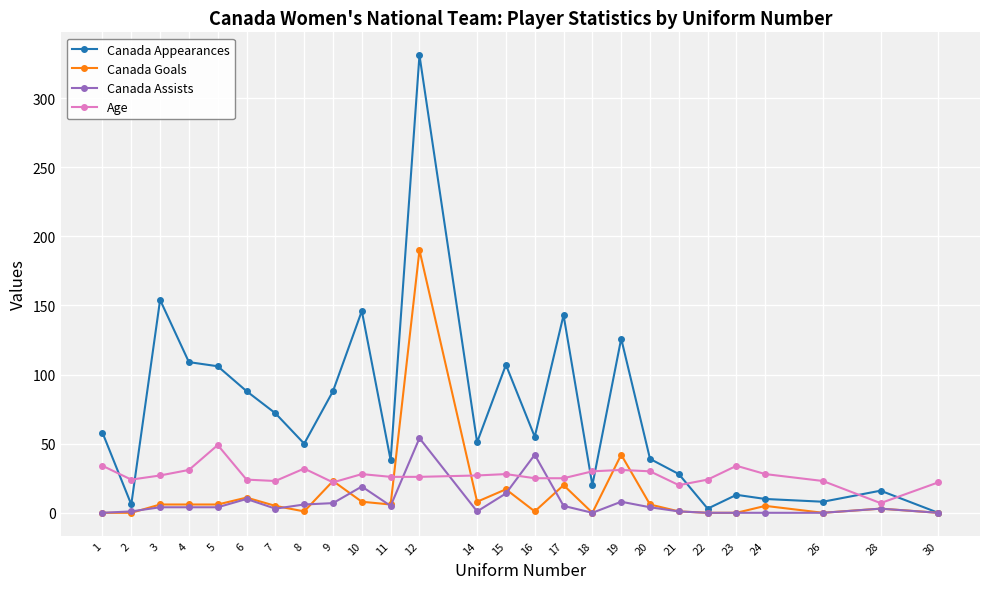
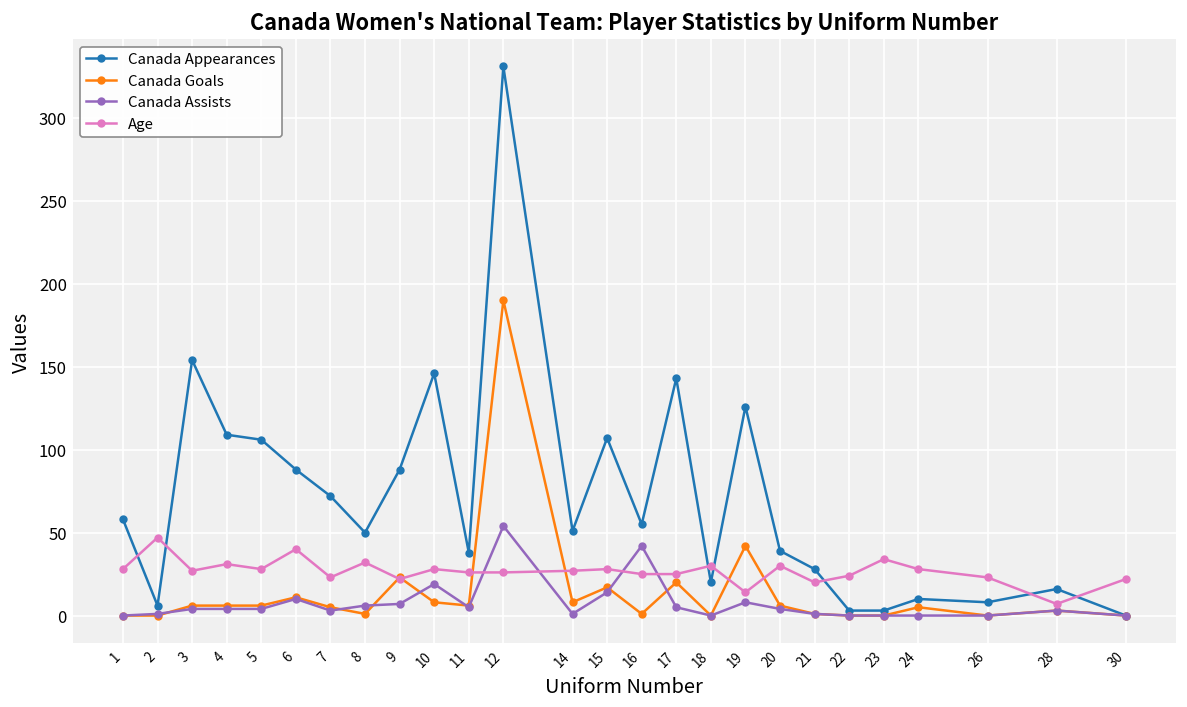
  {
    "Canada Appearances": {
      "1": 58,
      "2": 6,
      "3": 154,
      "4": 109,
      "5": 106,
      "6": 88,
      "7": 72,
      "8": 50,
      "9": 88,
      "10": 146,
      "11": 38,
      "12": 331,
      "14": 51,
      "15": 107,
      "16": 55,
      "17": 143,
      "18": 20,
      "19": 126,
      "20": 39,
      "21": 28,
      "22": 3,
-     "23": 13,
+     "23": 3,
      "24": 10,
      "26": 8,
      "28": 16
    },
    "Canada Goals": {
      "3": 6,
      "4": 6,
      "5": 6,
      "7": 5,
      "8": 1,
      "10": 8,
      "12": 190,
      "14": 8,
      "15": 17,
      "16": 1,
      "17": 20,
      "19": 42,
      "20": 6,
      "24": 5
    },
    "Canada Assists": {
      "3": 4,
      "4": 4,
      "5": 4,
      "7": 3,
      "8": 6,
      "9": 7,
      "10": 19,
      "12": 54,
      "14": 1,
      "15": 14,
      "16": 42,
      "17": 5,
      "19": 8,
      "20": 4,
      "24": 0
    },
    "Age": {
-     "1": 34,
-     "2": 24,
+     "1": 28,
+     "2": 47,
      "3": 27,
      "4": 31,
-     "5": 49,
-     "6": 24,
+     "5": 28,
+     "6": 40,
      "7": 23,
      "8": 32,
      "10": 28,
      "11": 26,
      "12": 26,
      "14": 27,
      "15": 28,
      "16": 25,
      "17": 25,
      "18": 30,
-     "19": 31,
+     "19": 14,
      "20": 30,
      "21": 20,
      "22": 24,
      "23": 34,
      "24": 28,
      "26": 23,
      "28": 7,
      "30": 22
    }
  }
